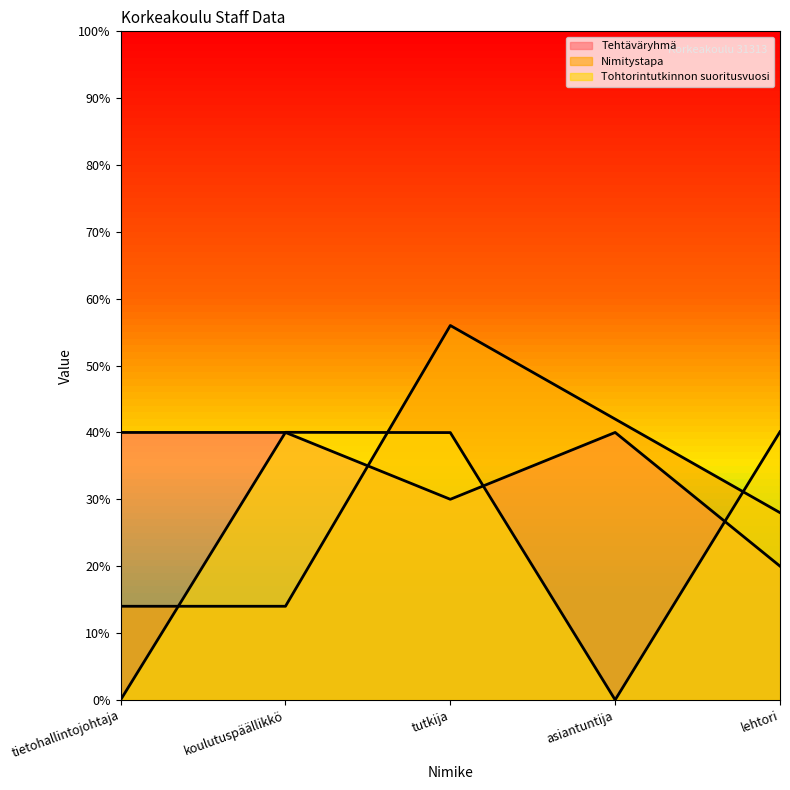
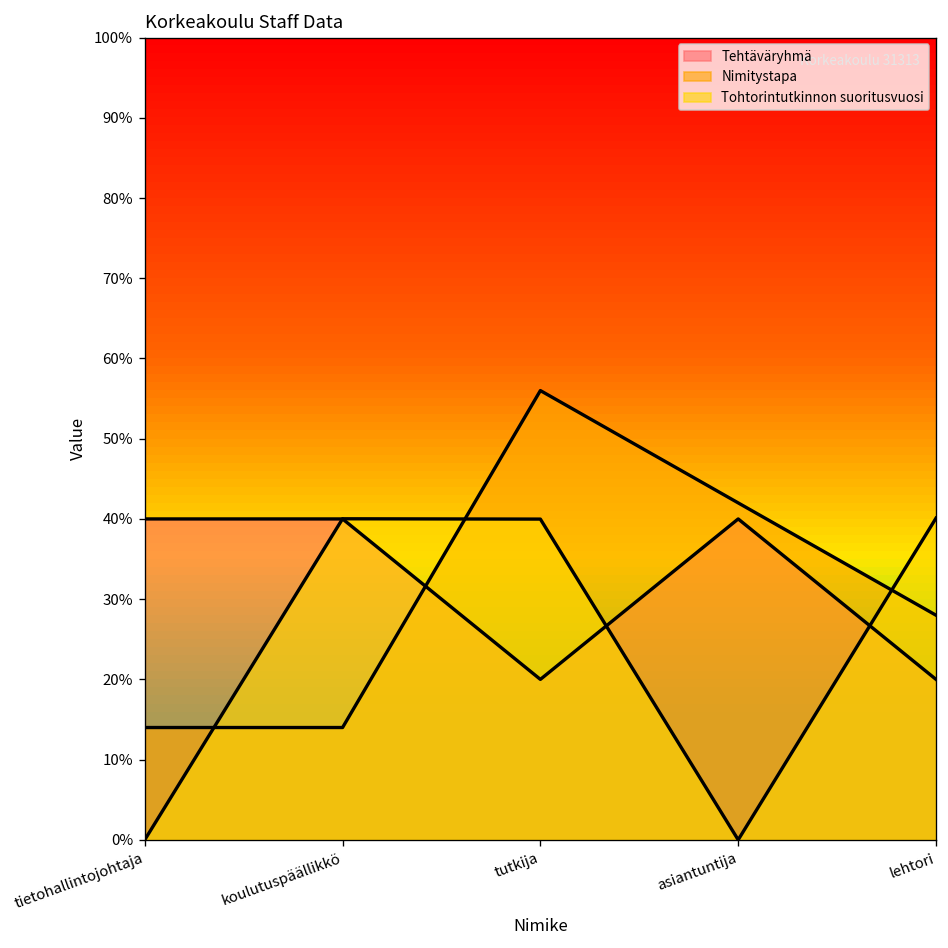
  {
    "Tehtäväryhmä": {
      "tietohallintojohtaja": "40%",
-     "tutkija": "30%",
+     "tutkija": "20%",
      "asiantuntija": "40%",
      "lehtori": "20%"
    }
  }
